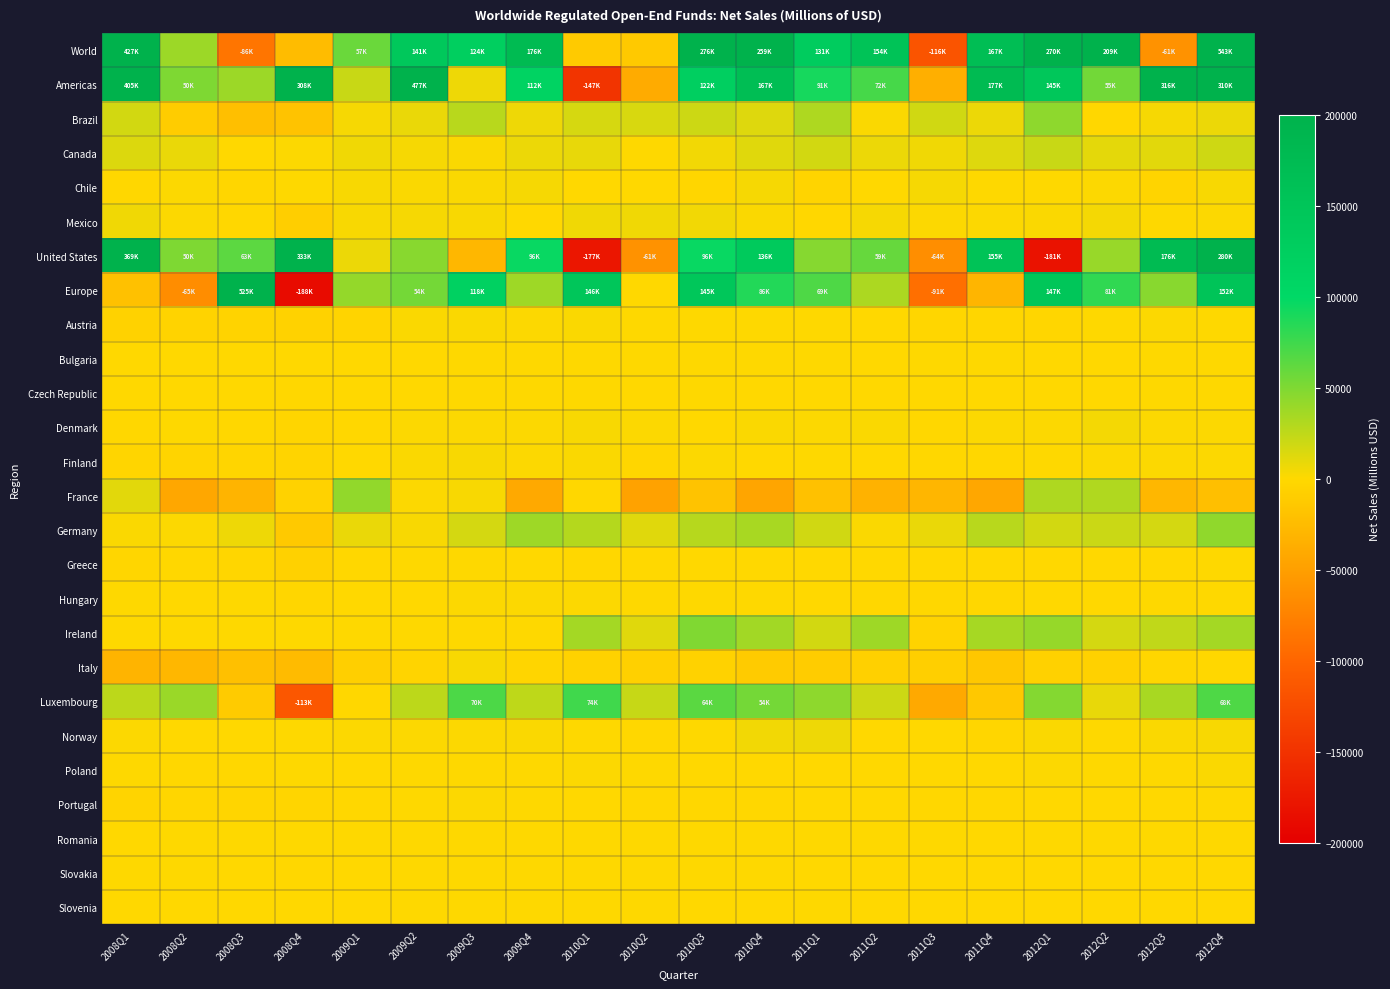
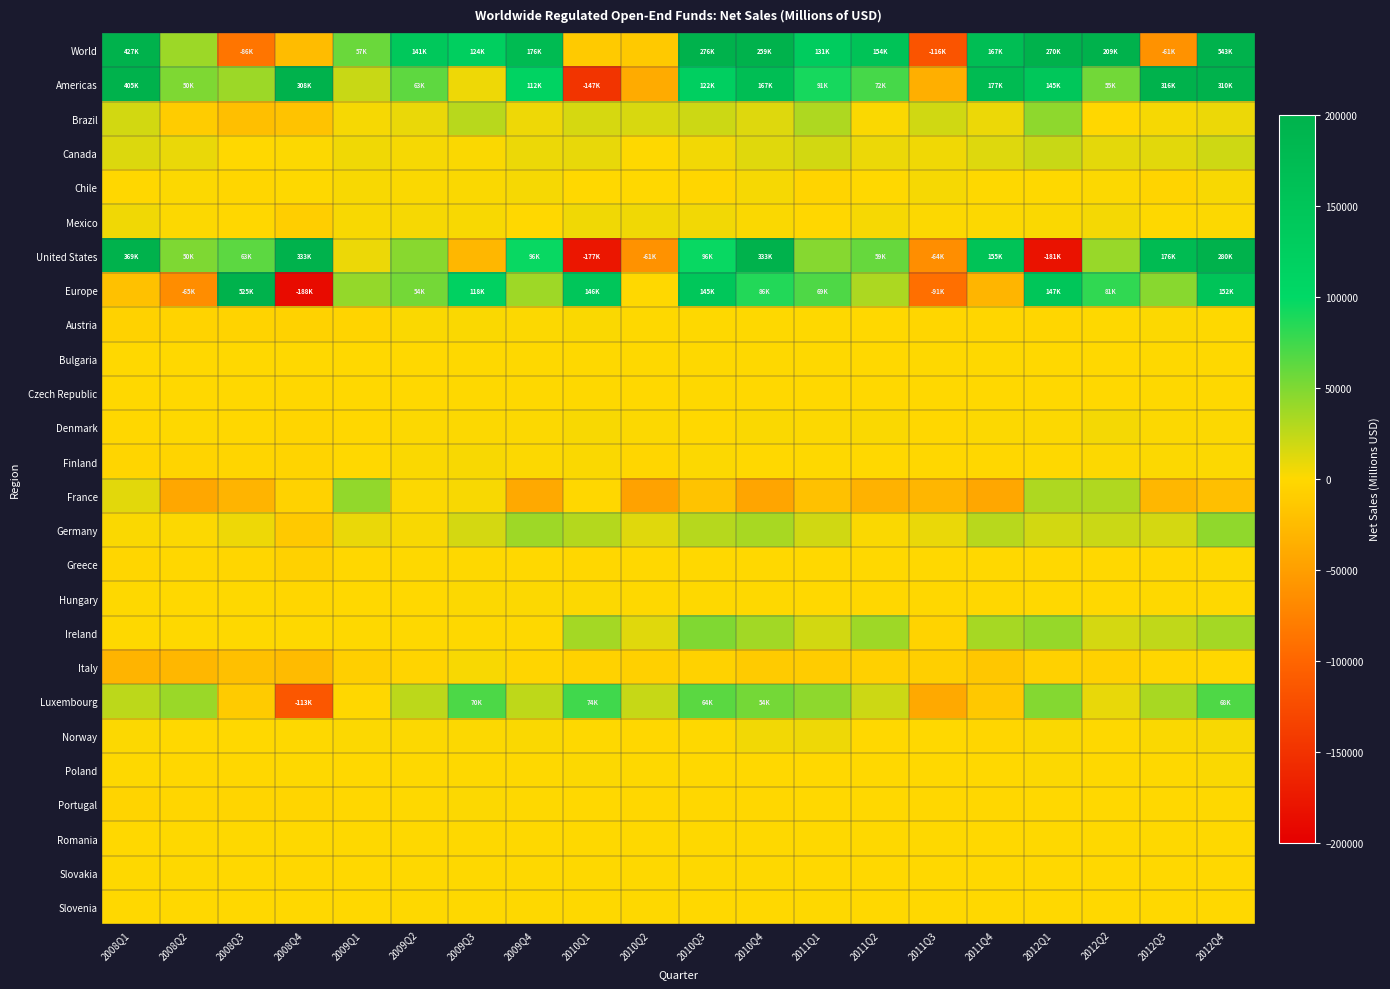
  {
    "World": {
      "2008Q1": "427K",
      "2008Q3": "-86K",
      "2009Q1": "57K",
      "2009Q2": "141K",
      "2009Q3": "124K",
      "2009Q4": "176K",
      "2010Q3": "276K",
      "2010Q4": "259K",
      "2011Q1": "131K",
      "2011Q2": "154K",
      "2011Q3": "-116K",
      "2011Q4": "167K",
      "2012Q1": "270K",
      "2012Q2": "209K",
      "2012Q3": "-61K",
      "2012Q4": "543K"
    },
    "Americas": {
      "2008Q1": "405K",
      "2008Q2": "50K",
      "2008Q4": "308K",
-     "2009Q2": "477K",
+     "2009Q2": "63K",
      "2009Q4": "112K",
      "2010Q1": "-147K",
      "2010Q3": "122K",
      "2010Q4": "167K",
      "2011Q1": "91K",
      "2011Q2": "72K",
      "2011Q4": "177K",
      "2012Q1": "145K",
      "2012Q2": "55K",
      "2012Q3": "316K",
      "2012Q4": "310K"
    },
    "United States": {
      "2008Q1": "369K",
      "2008Q2": "50K",
      "2008Q3": "63K",
      "2008Q4": "333K",
      "2009Q4": "96K",
      "2010Q1": "-177K",
      "2010Q2": "-61K",
      "2010Q3": "96K",
-     "2010Q4": "136K",
+     "2010Q4": "333K",
      "2011Q2": "59K",
      "2011Q3": "-64K",
      "2011Q4": "155K",
      "2012Q1": "-181K",
      "2012Q3": "176K",
      "2012Q4": "280K"
    },
    "Europe": {
      "2008Q2": "-65K",
      "2008Q3": "525K",
      "2008Q4": "-188K",
      "2009Q2": "54K",
      "2009Q3": "118K",
      "2010Q1": "146K",
      "2010Q3": "145K",
      "2010Q4": "86K",
      "2011Q1": "69K",
      "2011Q3": "-91K",
      "2012Q1": "147K",
      "2012Q2": "81K",
      "2012Q4": "152K"
    },
    "Luxembourg": {
      "2008Q4": "-113K",
      "2009Q3": "70K",
      "2010Q1": "74K",
      "2010Q3": "64K",
      "2010Q4": "54K",
      "2012Q4": "68K"
    }
  }
